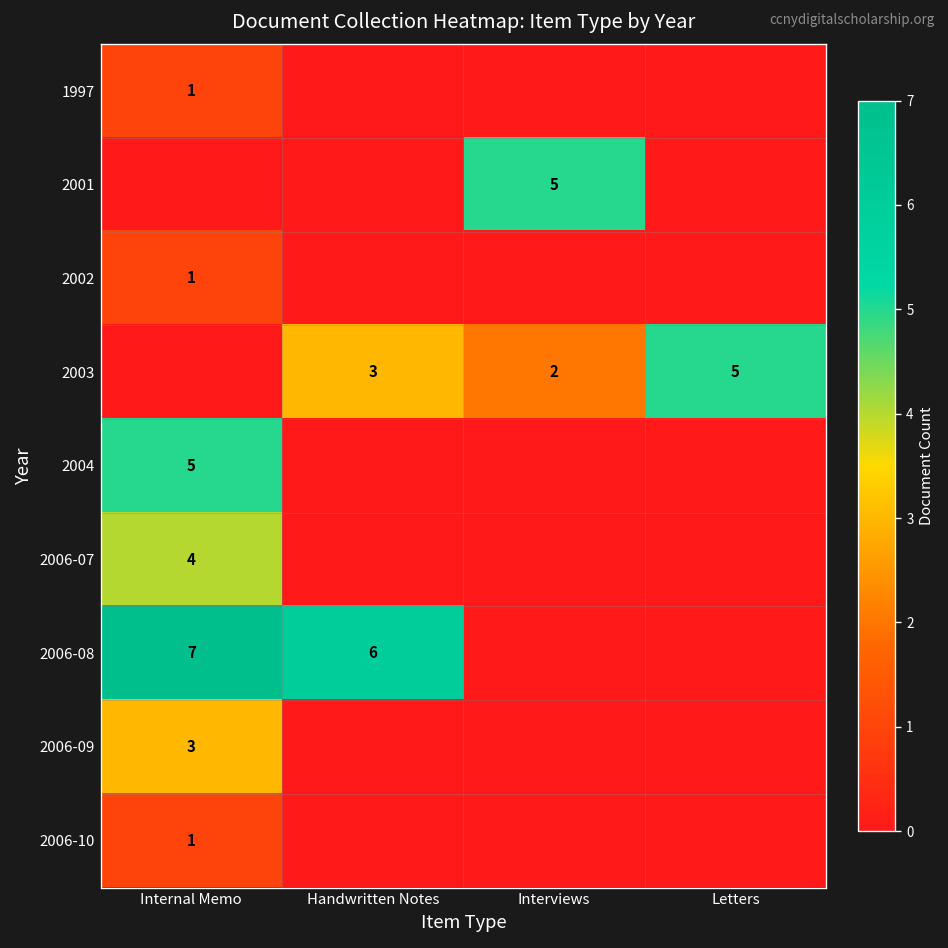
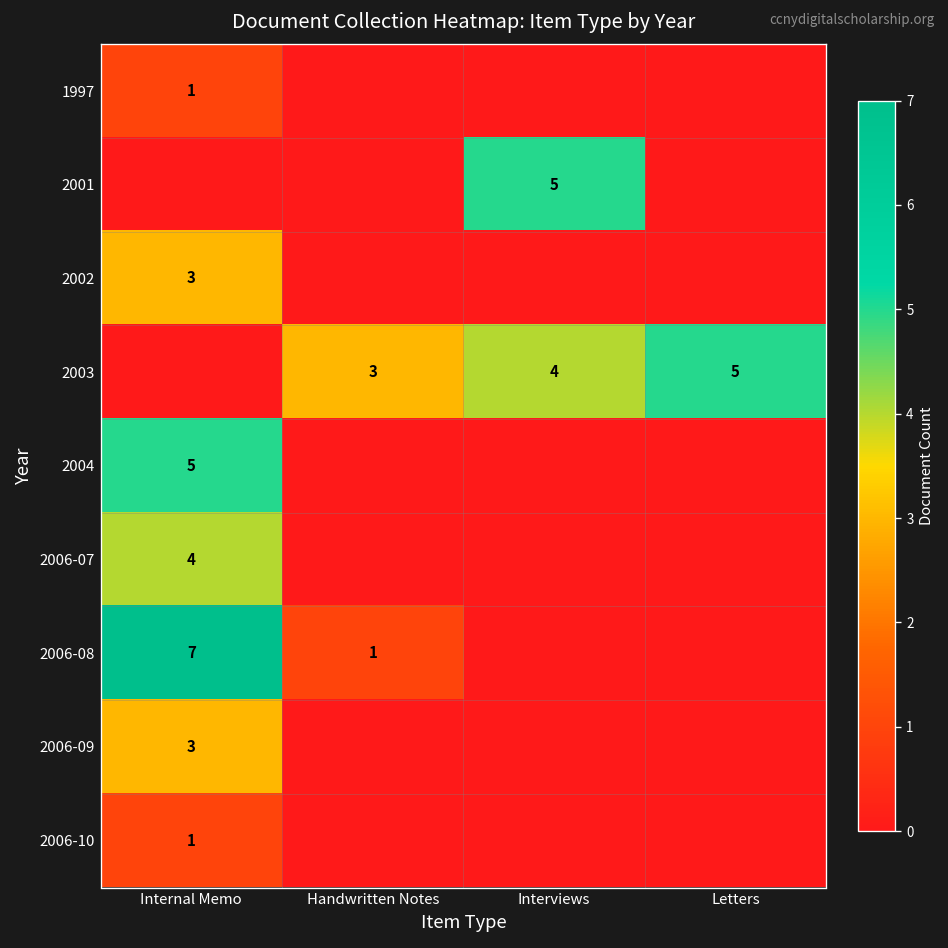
  {
    "1997": {
      "Internal Memo": 1
    },
    "2001": {
      "Interviews": 5
    },
    "2002": {
-     "Internal Memo": 1
+     "Internal Memo": 3
    },
    "2003": {
      "Handwritten Notes": 3,
-     "Interviews": 2,
+     "Interviews": 4,
      "Letters": 5
    },
    "2004": {
      "Internal Memo": 5
    },
    "2006-07": {
      "Internal Memo": 4
    },
    "2006-08": {
      "Internal Memo": 7,
-     "Handwritten Notes": 6
+     "Handwritten Notes": 1
    },
    "2006-09": {
      "Internal Memo": 3
    },
    "2006-10": {
      "Internal Memo": 1
    }
  }
